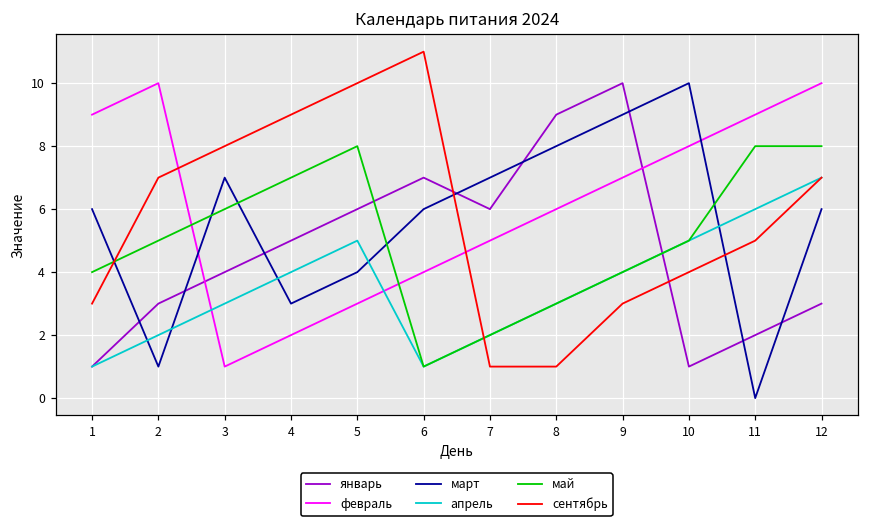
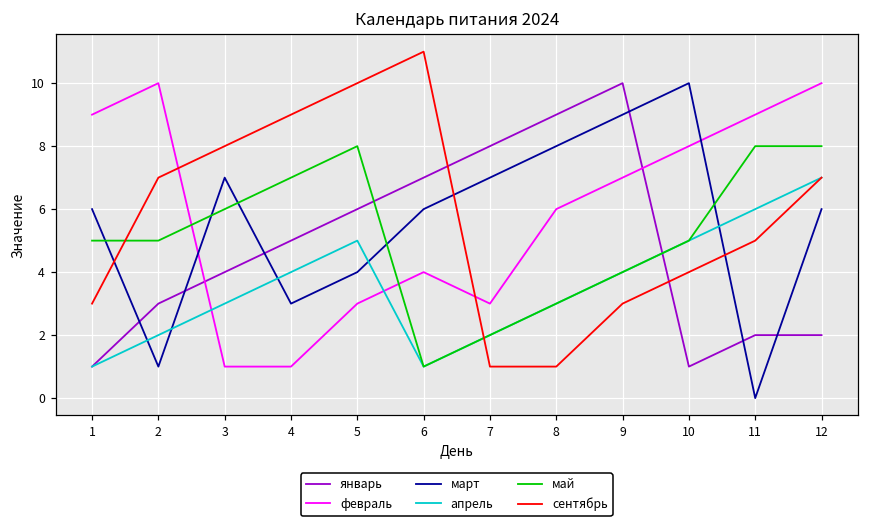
  {
    "январь": {
      "2": 3,
      "3": 4,
      "4": 5,
      "5": 6,
      "6": 7,
-     "7": 6,
+     "7": 8,
      "8": 9,
      "9": 10,
      "10": 1,
      "11": 2,
-     "12": 3
+     "12": 2
    },
    "февраль": {
      "1": 9,
      "2": 10,
      "3": 1,
-     "4": 2,
+     "4": 1,
      "5": 3,
      "6": 4,
-     "7": 5,
+     "7": 3,
      "8": 6,
      "9": 7,
      "10": 8,
      "11": 9,
      "12": 10
    },
    "март": {
      "1": 6,
      "2": 1,
      "3": 7,
      "4": 3,
      "5": 4,
      "6": 6,
      "7": 7,
      "8": 8,
      "9": 9,
      "10": 10,
      "11": 0,
      "12": 6
    },
    "апрель": {
      "2": 2,
      "3": 3,
      "4": 4,
      "5": 5,
      "11": 6
    },
    "май": {
-     "1": 4,
+     "1": 5,
      "2": 5,
      "3": 6,
      "4": 7,
      "5": 8,
      "11": 8,
      "12": 8
    },
    "сентябрь": {
      "1": 3,
      "2": 7,
      "3": 8,
      "4": 9,
      "5": 10,
      "6": 11,
      "7": 1,
      "8": 1,
      "9": 3,
      "10": 4,
      "11": 5
    }
  }
